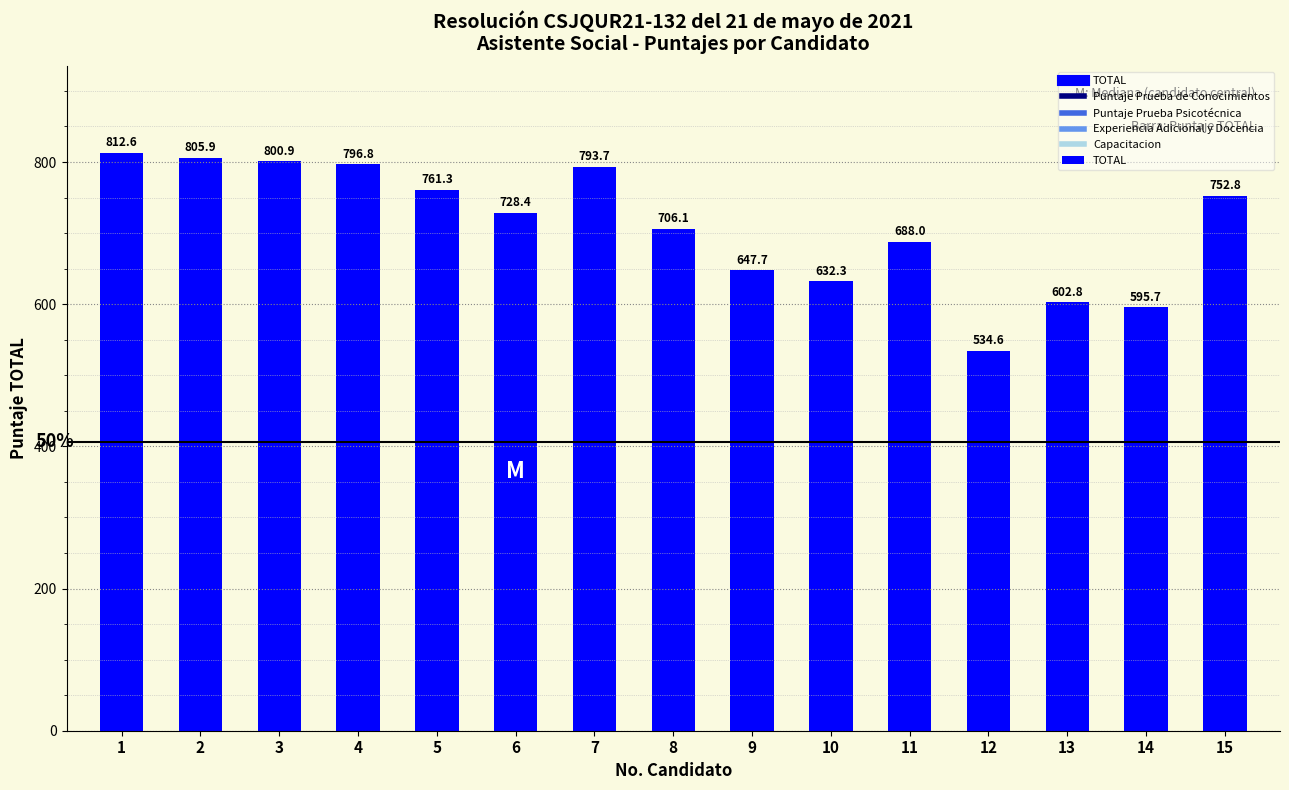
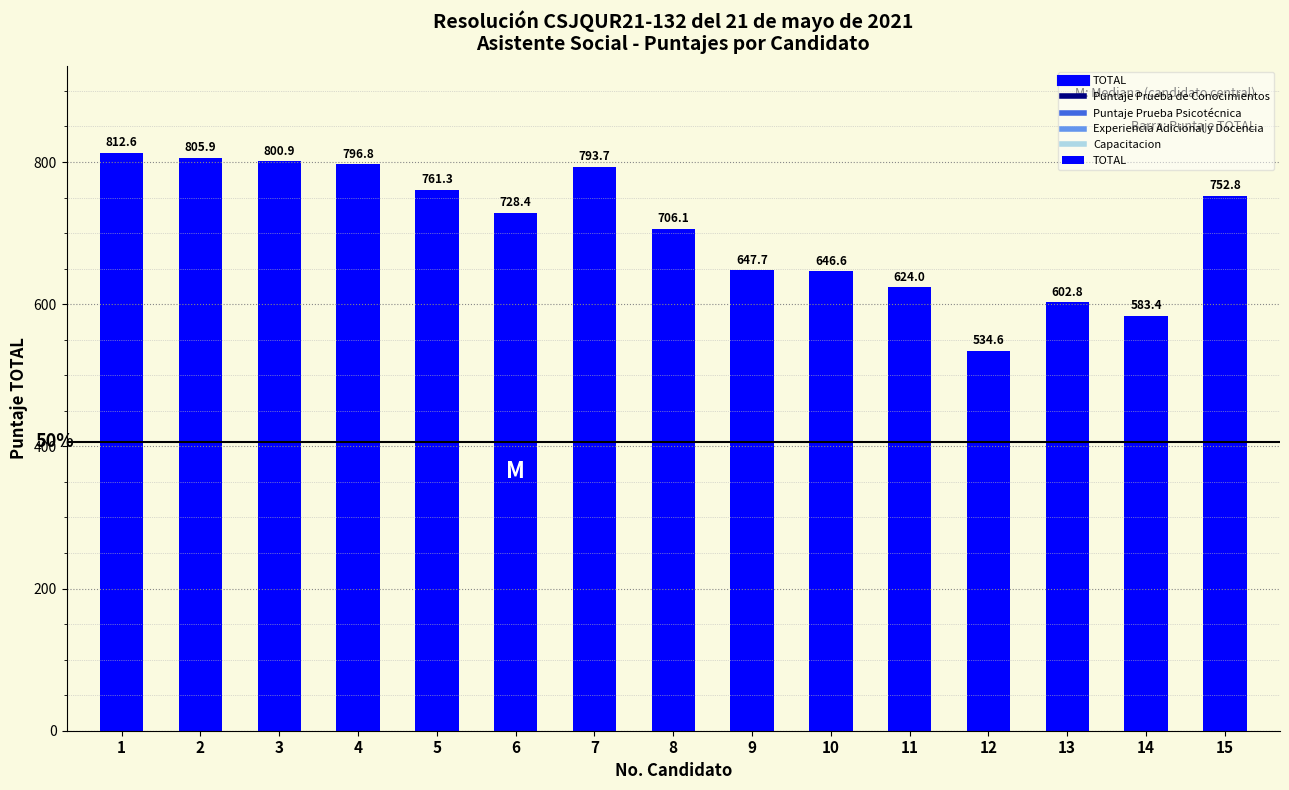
  {
    "1": 812.6,
    "2": 805.9,
    "3": 800.9,
    "4": 796.8,
    "5": 761.3,
    "6": 728.4,
    "7": 793.7,
    "8": 706.1,
    "9": 647.7,
-   "10": 632.3,
-   "11": 688.0,
+   "10": 646.6,
+   "11": 624.0,
    "12": 534.6,
    "13": 602.8,
-   "14": 595.7,
+   "14": 583.4,
    "15": 752.8
  }
